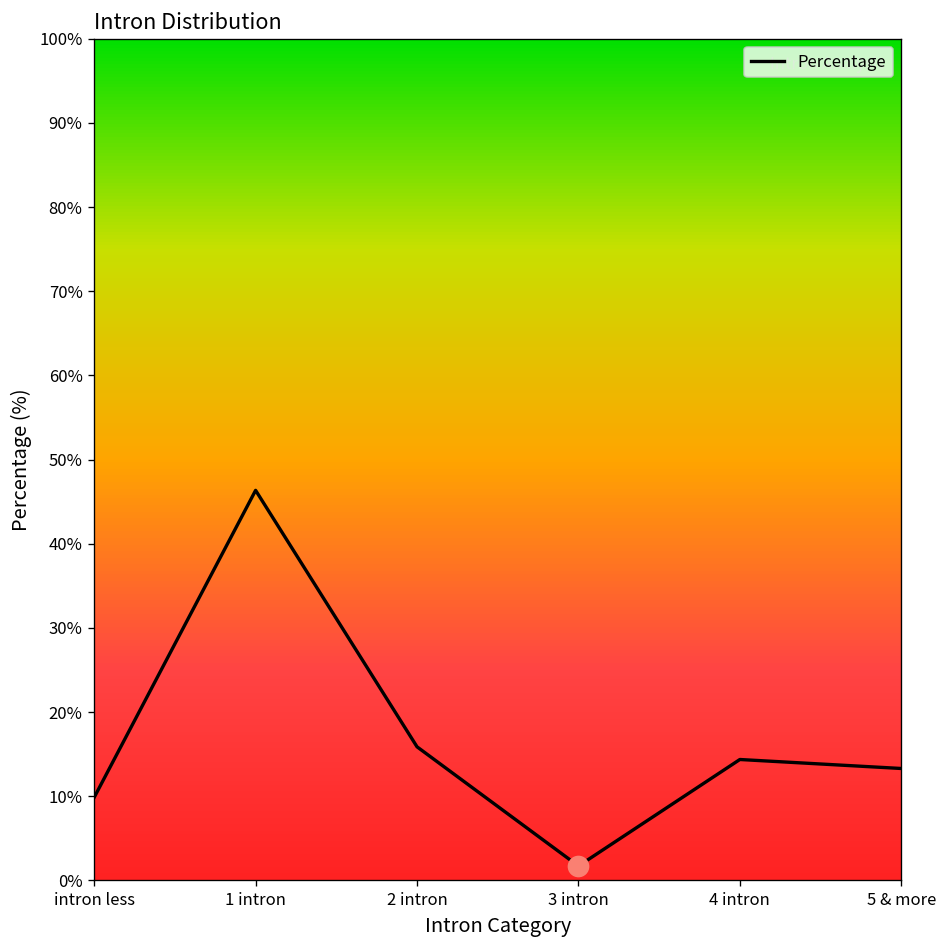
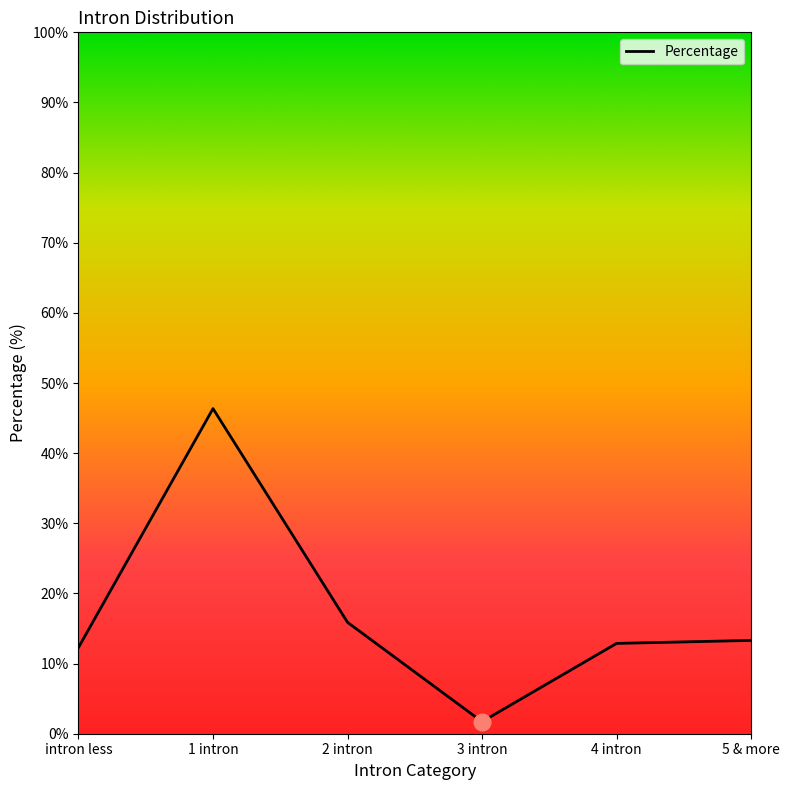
  {
    "Percentage": {
-     "intron less": "10%",
+     "intron less": "12%",
      "1 intron": "46%",
      "2 intron": "16%",
-     "4 intron": "14%",
+     "4 intron": "13%",
      "5 & more": "13%"
    }
  }
